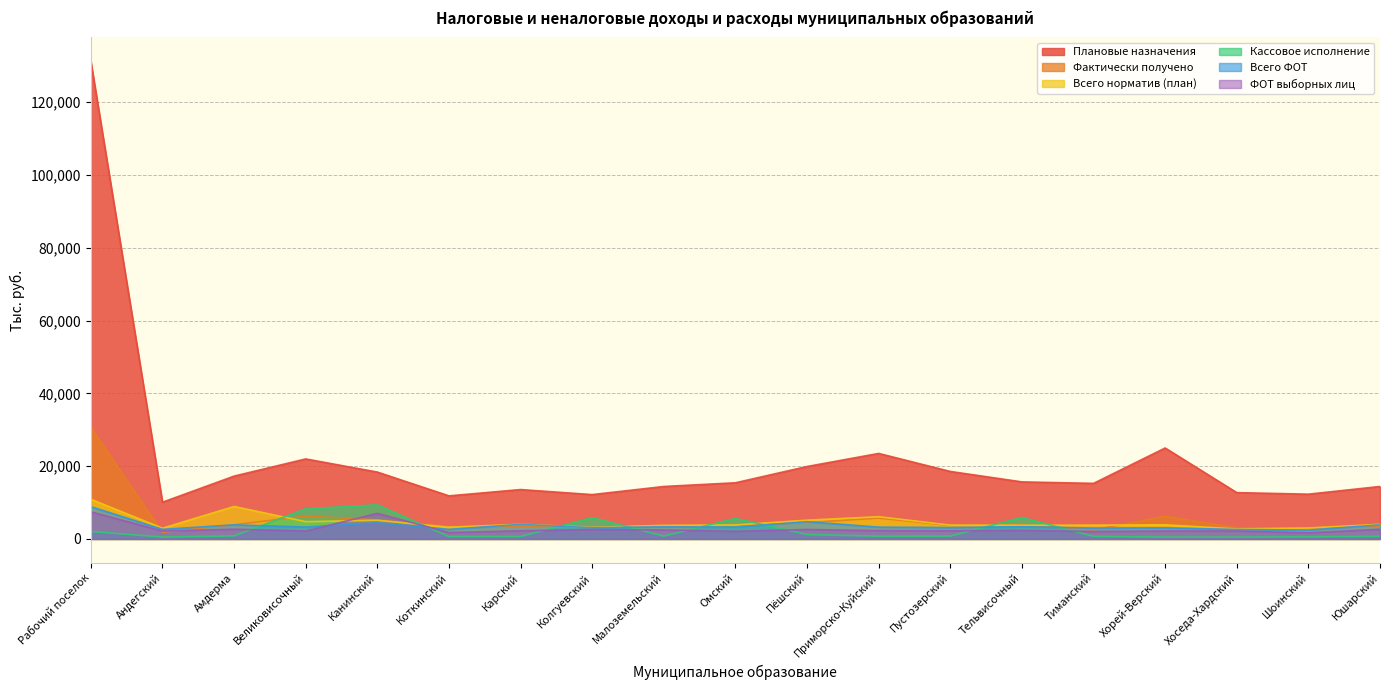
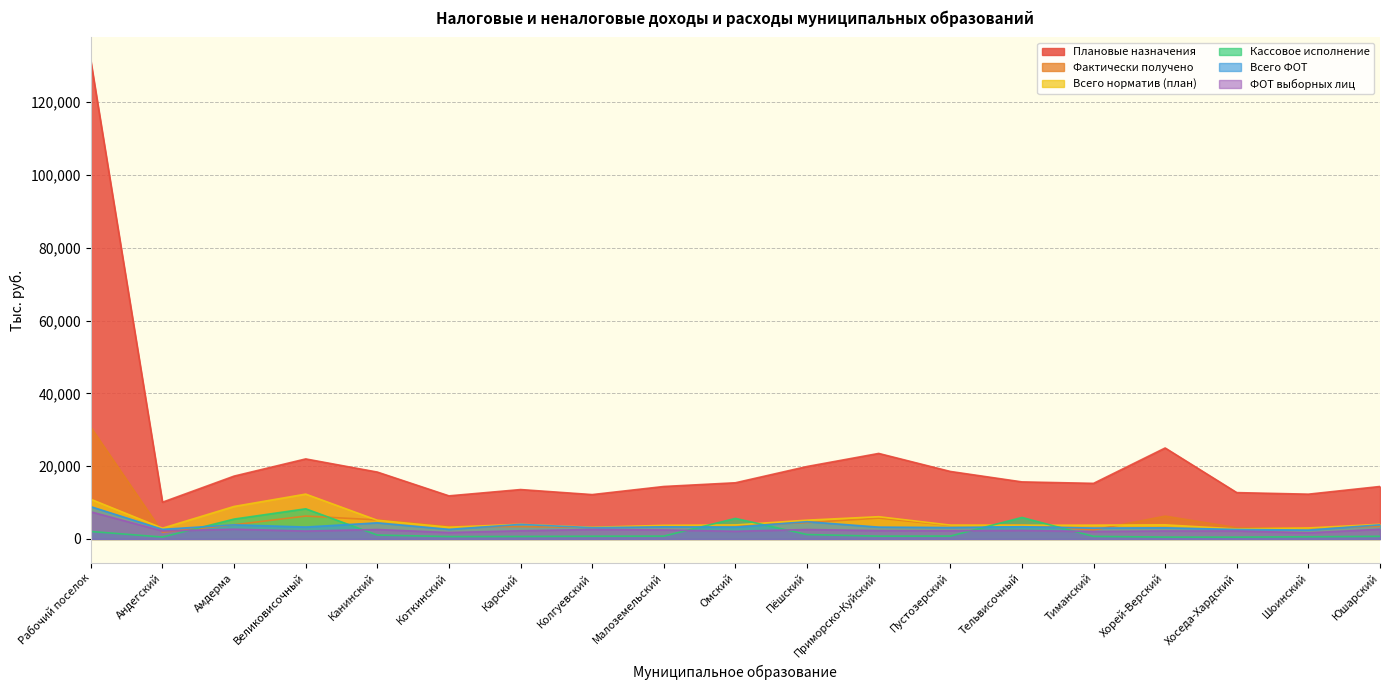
  {
    "Всего норматив (план)": {
      "Рабочий поселок": "11,000",
      "Амдерма": "9,000",
-     "Великовисочный": "5,000",
+     "Великовисочный": "12,000",
      "Тиманский": "4,000",
      "Хорей-Верский": "4,000"
    },
    "Кассовое исполнение": {
      "Рабочий поселок": "2,000",
      "Андегский": "1,000",
-     "Амдерма": "1,000",
+     "Амдерма": "5,000",
      "Великовисочный": "8,000",
-     "Канинский": "9,000",
+     "Канинский": "1,000",
      "Коткинский": "1,000",
      "Карский": "1,000",
-     "Колгуевский": "6,000",
+     "Колгуевский": "1,000",
      "Малоземельский": "1,000",
      "Омский": "6,000",
      "Пёшский": "1,000",
      "Приморско-Куйский": "1,000",
      "Пустозерский": "1,000",
      "Тельвисочный": "6,000",
      "Тиманский": "1,000",
      "Хорей-Верский": "1,000",
      "Хоседа-Хардский": "0",
      "Шоинский": "1,000",
      "Юшарский": "1,000"
    },
    "Всего ФОТ": {
      "Рабочий поселок": "9,000",
      "Великовисочный": "3,000",
      "Приморско-Куйский": "3,000",
      "Хорей-Верский": "3,000"
    },
    "ФОТ выборных лиц": {
      "Рабочий поселок": "7,000",
      "Амдерма": "3,000",
      "Великовисочный": "2,000",
-     "Канинский": "7,000",
+     "Канинский": "3,000",
      "Коткинский": "2,000",
      "Карский": "2,000",
      "Малоземельский": "2,000",
      "Омский": "2,000",
      "Пёшский": "3,000",
      "Приморско-Куйский": "2,000",
      "Пустозерский": "2,000",
      "Тельвисочный": "2,000",
      "Хорей-Верский": "2,000",
      "Шоинский": "2,000",
      "Юшарский": "3,000"
    }
  }
